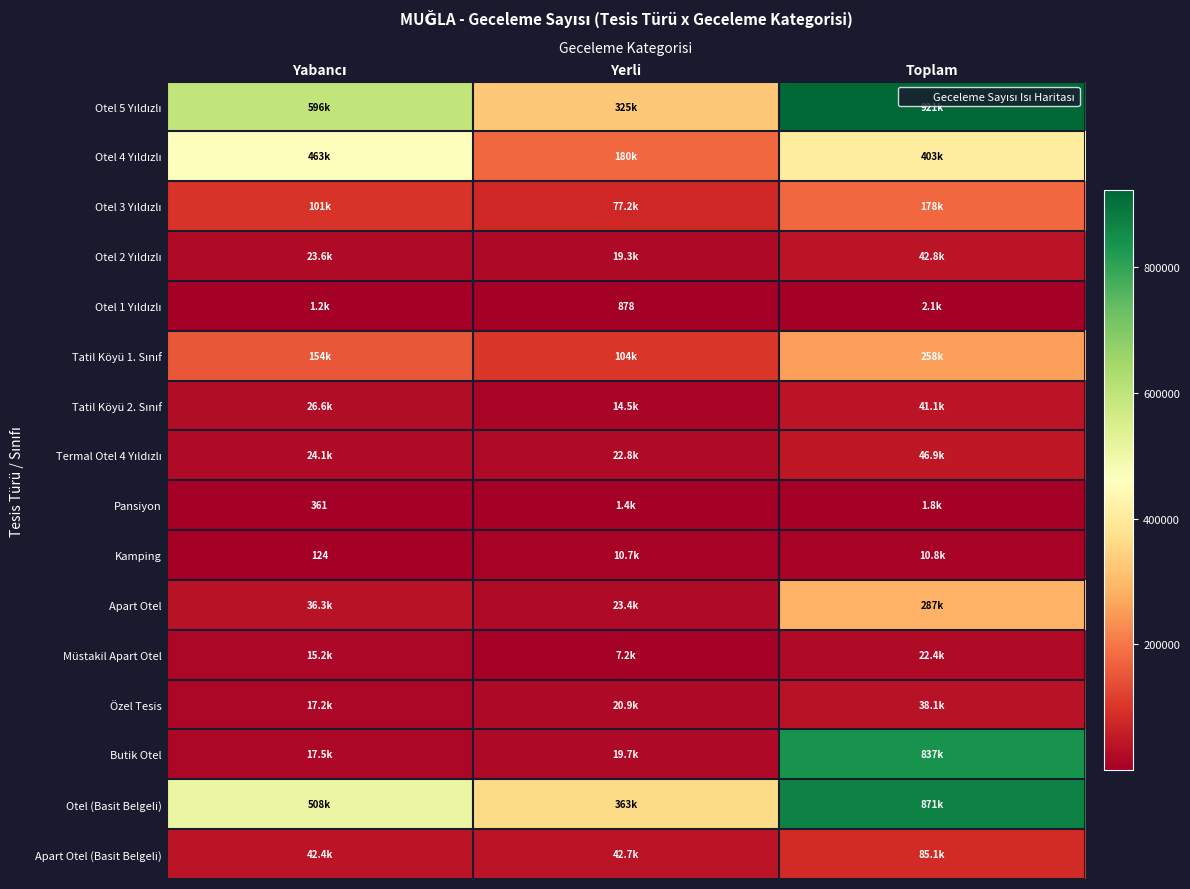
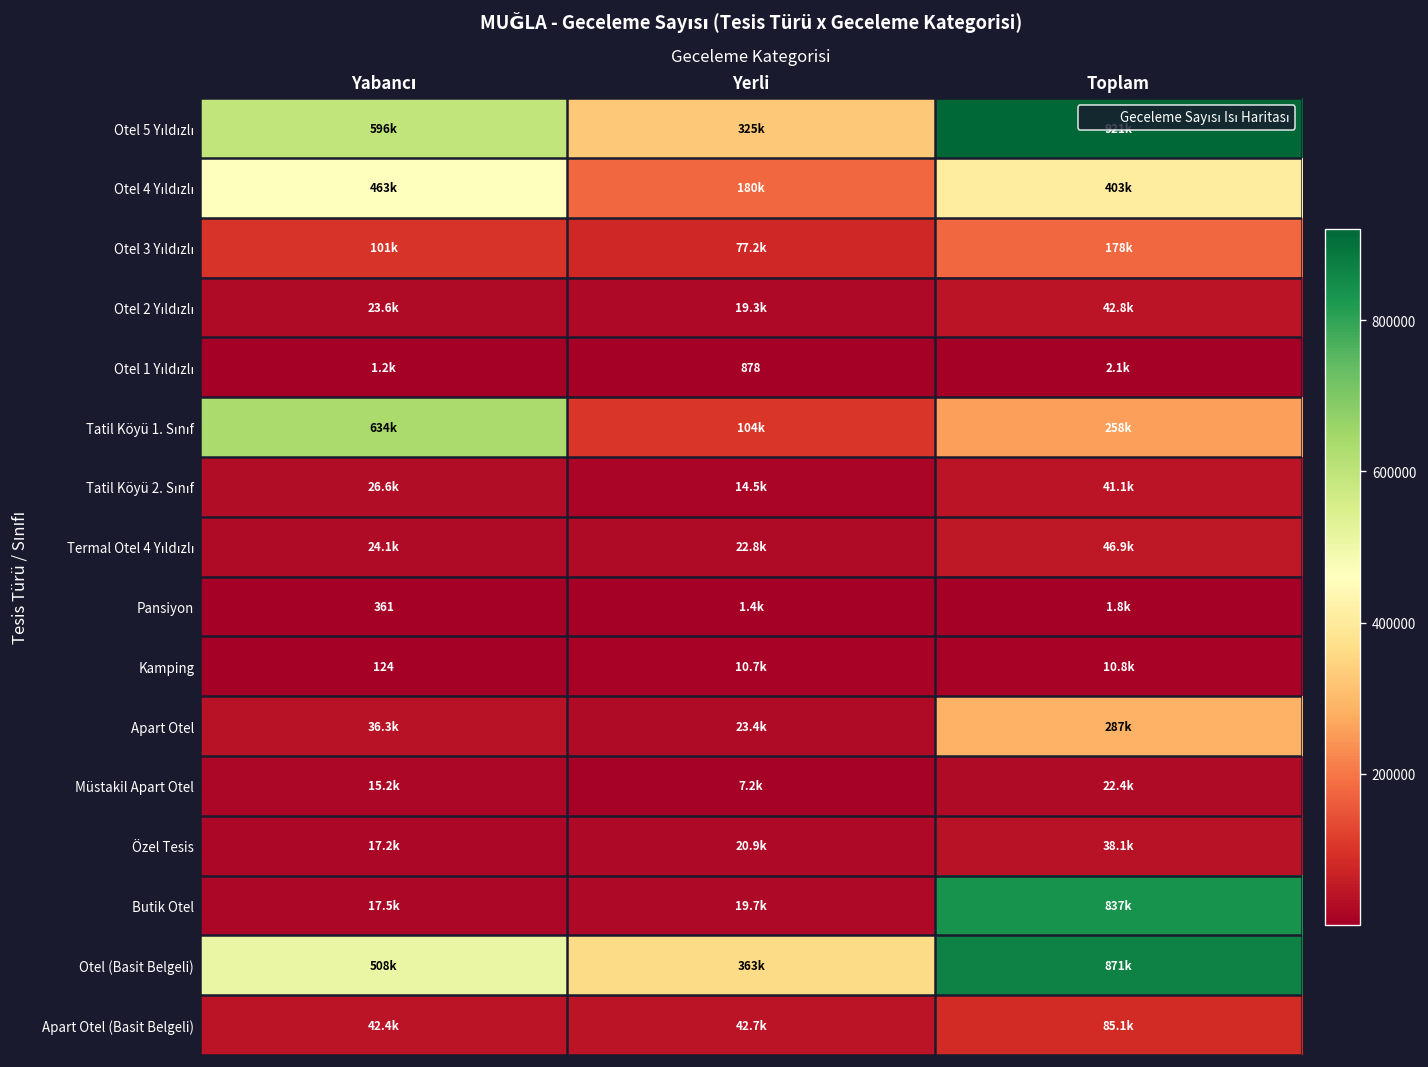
  {
    "Otel 5 Yıldızlı": {
      "Yabancı": "596k",
      "Yerli": "325k"
    },
    "Otel 4 Yıldızlı": {
      "Yabancı": "463k",
      "Yerli": "180k",
      "Toplam": "403k"
    },
    "Otel 3 Yıldızlı": {
      "Yabancı": "101k",
      "Yerli": "77.2k",
      "Toplam": "178k"
    },
    "Otel 2 Yıldızlı": {
      "Yabancı": "23.6k",
      "Yerli": "19.3k",
      "Toplam": "42.8k"
    },
    "Otel 1 Yıldızlı": {
      "Yabancı": "1.2k",
      "Yerli": "878",
      "Toplam": "2.1k"
    },
    "Tatil Köyü 1. Sınıf": {
-     "Yabancı": "154k",
+     "Yabancı": "634k",
      "Yerli": "104k",
      "Toplam": "258k"
    },
    "Tatil Köyü 2. Sınıf": {
      "Yabancı": "26.6k",
      "Yerli": "14.5k",
      "Toplam": "41.1k"
    },
    "Termal Otel 4 Yıldızlı": {
      "Yabancı": "24.1k",
      "Yerli": "22.8k",
      "Toplam": "46.9k"
    },
    "Pansiyon": {
      "Yabancı": "361",
      "Yerli": "1.4k",
      "Toplam": "1.8k"
    },
    "Kamping": {
      "Yabancı": "124",
      "Yerli": "10.7k",
      "Toplam": "10.8k"
    },
    "Apart Otel": {
      "Yabancı": "36.3k",
      "Yerli": "23.4k",
      "Toplam": "287k"
    },
    "Müstakil Apart Otel": {
      "Yabancı": "15.2k",
      "Yerli": "7.2k",
      "Toplam": "22.4k"
    },
    "Özel Tesis": {
      "Yabancı": "17.2k",
      "Yerli": "20.9k",
      "Toplam": "38.1k"
    },
    "Butik Otel": {
      "Yabancı": "17.5k",
      "Yerli": "19.7k",
      "Toplam": "837k"
    },
    "Otel (Basit Belgeli)": {
      "Yabancı": "508k",
      "Yerli": "363k",
      "Toplam": "871k"
    },
    "Apart Otel (Basit Belgeli)": {
      "Yabancı": "42.4k",
      "Yerli": "42.7k",
      "Toplam": "85.1k"
    }
  }
